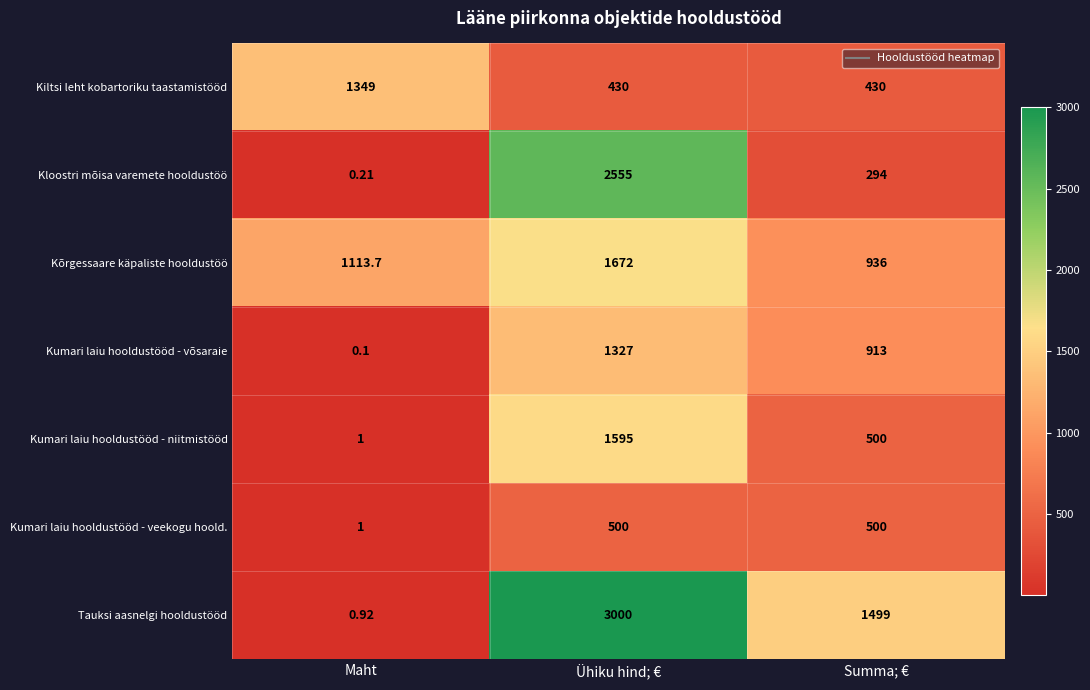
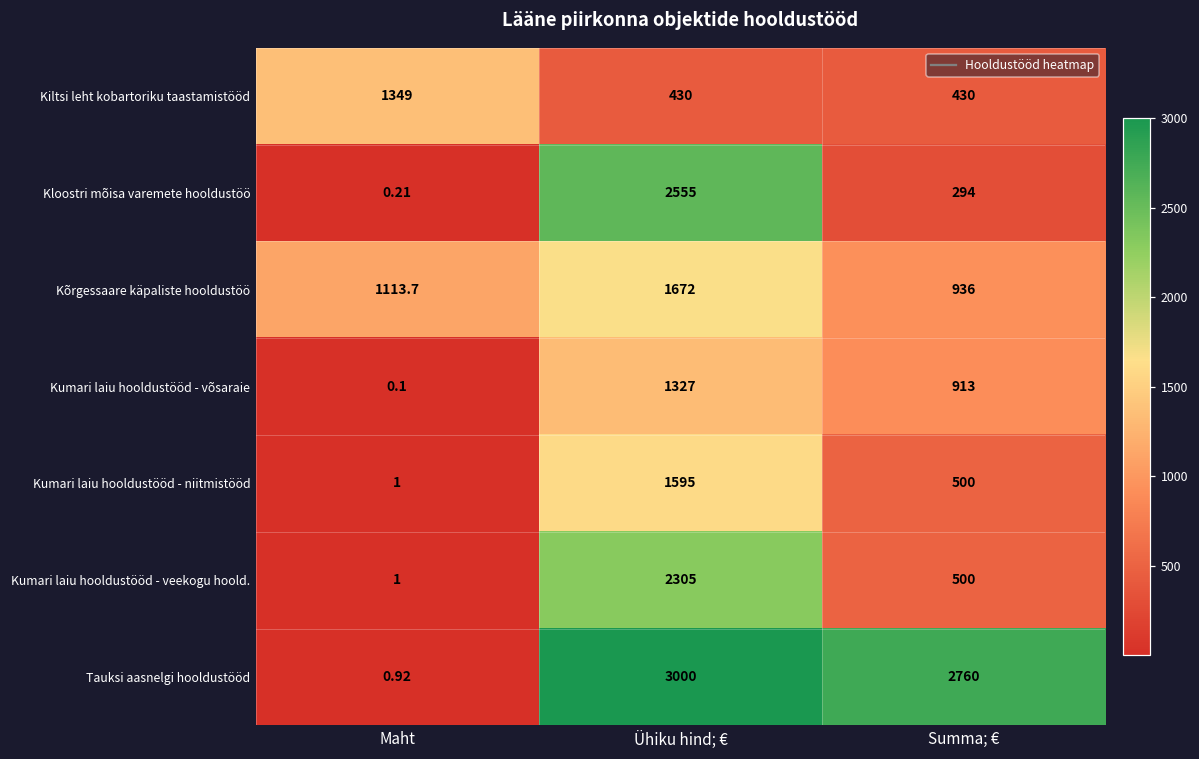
  {
    "Kiltsi leht kobartoriku taastamistööd": {
      "Maht": 1349,
      "Ühiku hind; €": 430,
      "Summa; €": 430
    },
    "Kloostri mõisa varemete hooldustöö": {
      "Maht": 0.21,
      "Ühiku hind; €": 2555,
      "Summa; €": 294
    },
    "Kõrgessaare käpaliste hooldustöö": {
      "Maht": 1113.7,
      "Ühiku hind; €": 1672,
      "Summa; €": 936
    },
    "Kumari laiu hooldustööd - võsaraie": {
      "Maht": 0.1,
      "Ühiku hind; €": 1327,
      "Summa; €": 913
    },
    "Kumari laiu hooldustööd - niitmistööd": {
      "Maht": 1,
      "Ühiku hind; €": 1595,
      "Summa; €": 500
    },
    "Kumari laiu hooldustööd - veekogu hoold.": {
      "Maht": 1,
-     "Ühiku hind; €": 500,
+     "Ühiku hind; €": 2305,
      "Summa; €": 500
    },
    "Tauksi aasnelgi hooldustööd": {
      "Maht": 0.92,
      "Ühiku hind; €": 3000,
-     "Summa; €": 1499
+     "Summa; €": 2760
    }
  }
